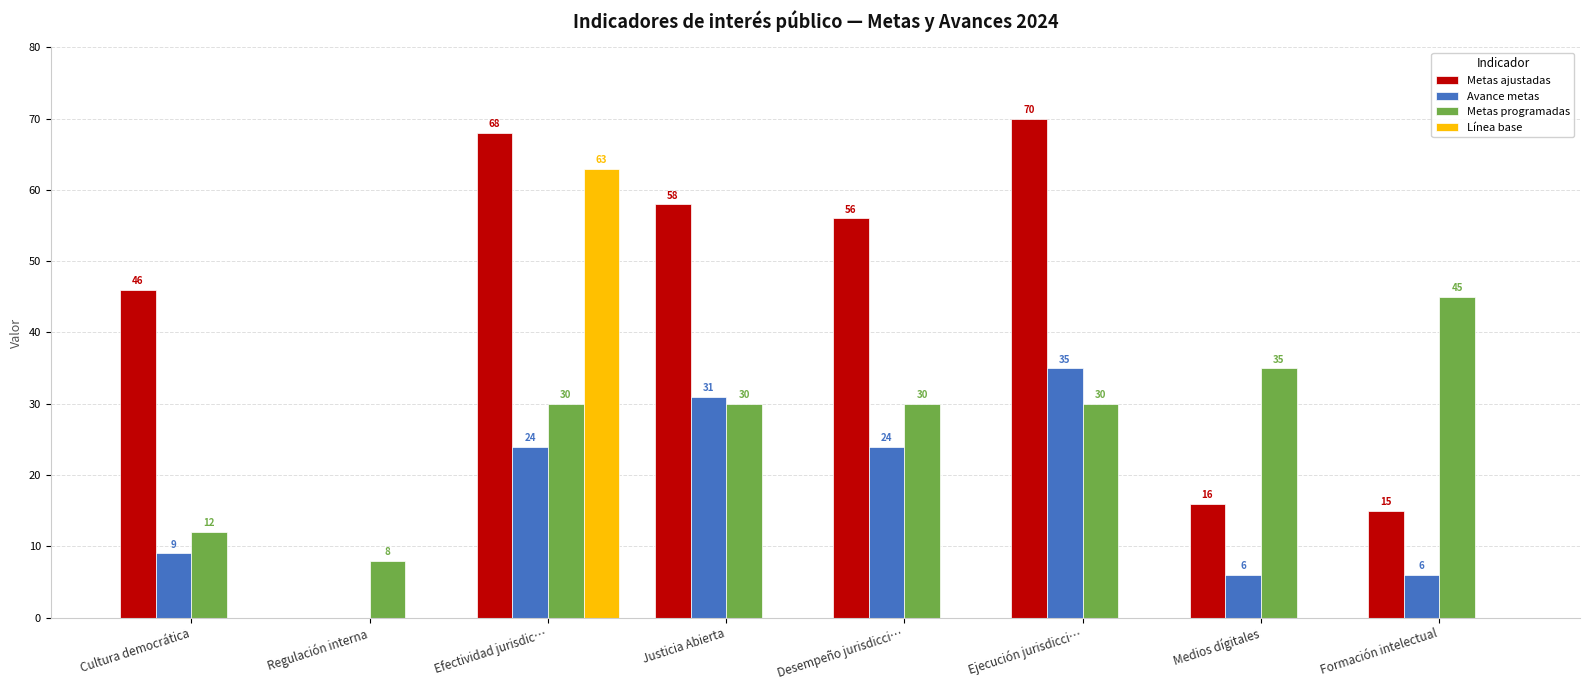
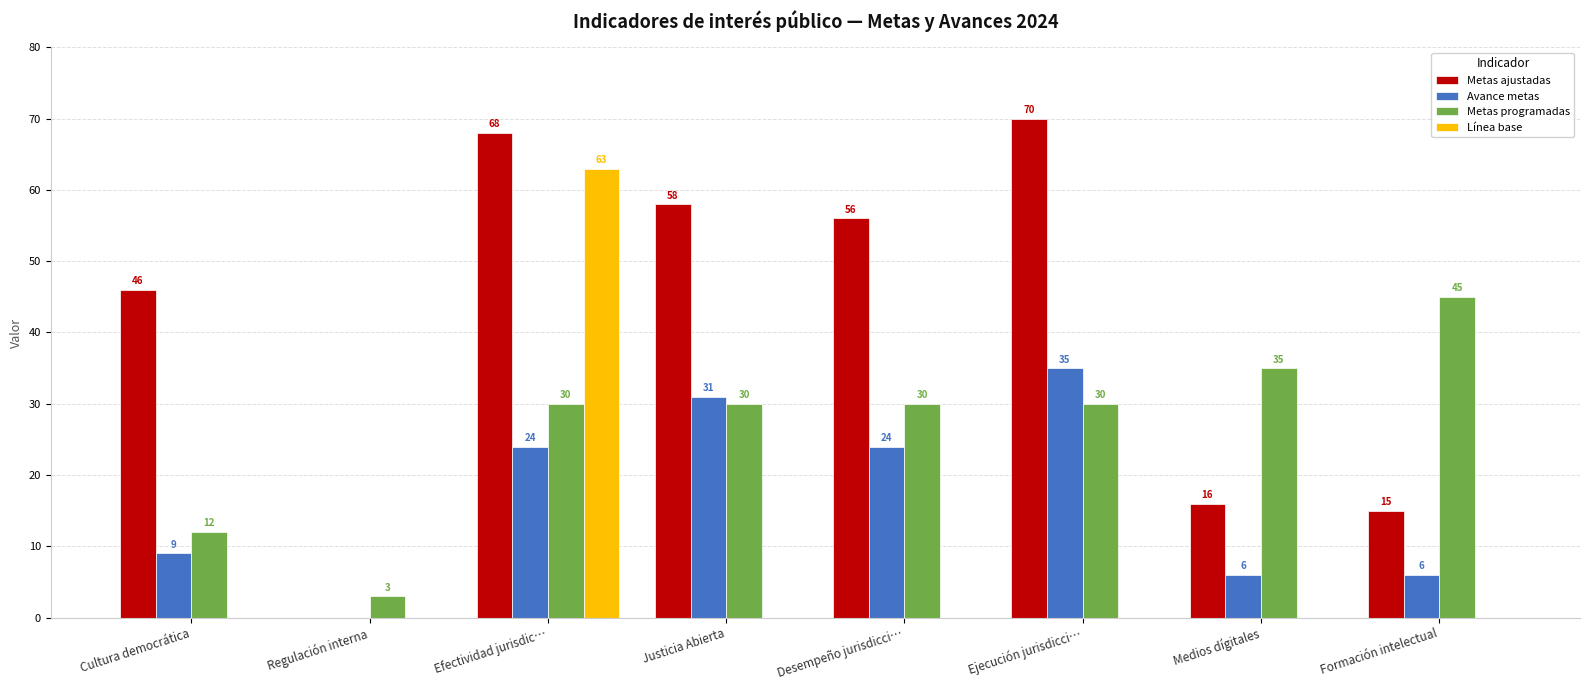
  {
    "Metas ajustadas": {
      "Cultura democrática": 46,
      "Efectividad jurisdic…": 68,
      "Justicia Abierta": 58,
      "Desempeño jurisdicci…": 56,
      "Ejecución jurisdicci…": 70,
      "Medios dígitales": 16,
      "Formación intelectual": 15
    },
    "Avance metas": {
      "Cultura democrática": 9,
      "Efectividad jurisdic…": 24,
      "Justicia Abierta": 31,
      "Desempeño jurisdicci…": 24,
      "Ejecución jurisdicci…": 35,
      "Medios dígitales": 6,
      "Formación intelectual": 6
    },
    "Metas programadas": {
      "Cultura democrática": 12,
-     "Regulación interna": 8,
+     "Regulación interna": 3,
      "Efectividad jurisdic…": 30,
      "Justicia Abierta": 30,
      "Desempeño jurisdicci…": 30,
      "Ejecución jurisdicci…": 30,
      "Medios dígitales": 35,
      "Formación intelectual": 45
    },
    "Línea base": {
      "Efectividad jurisdic…": 63
    }
  }
